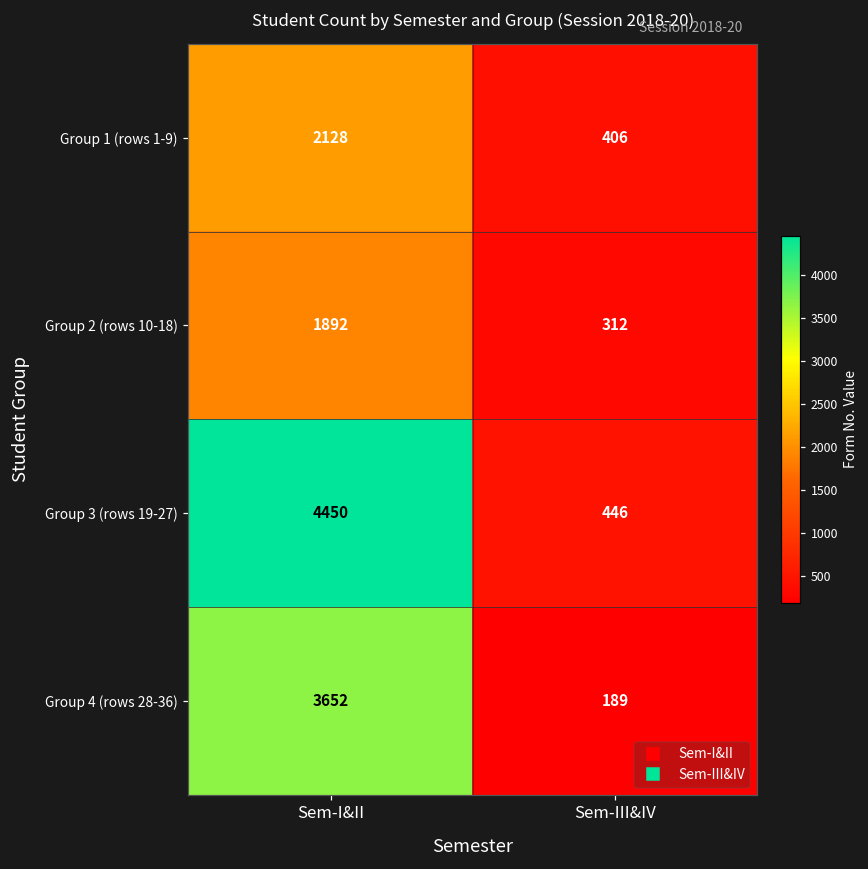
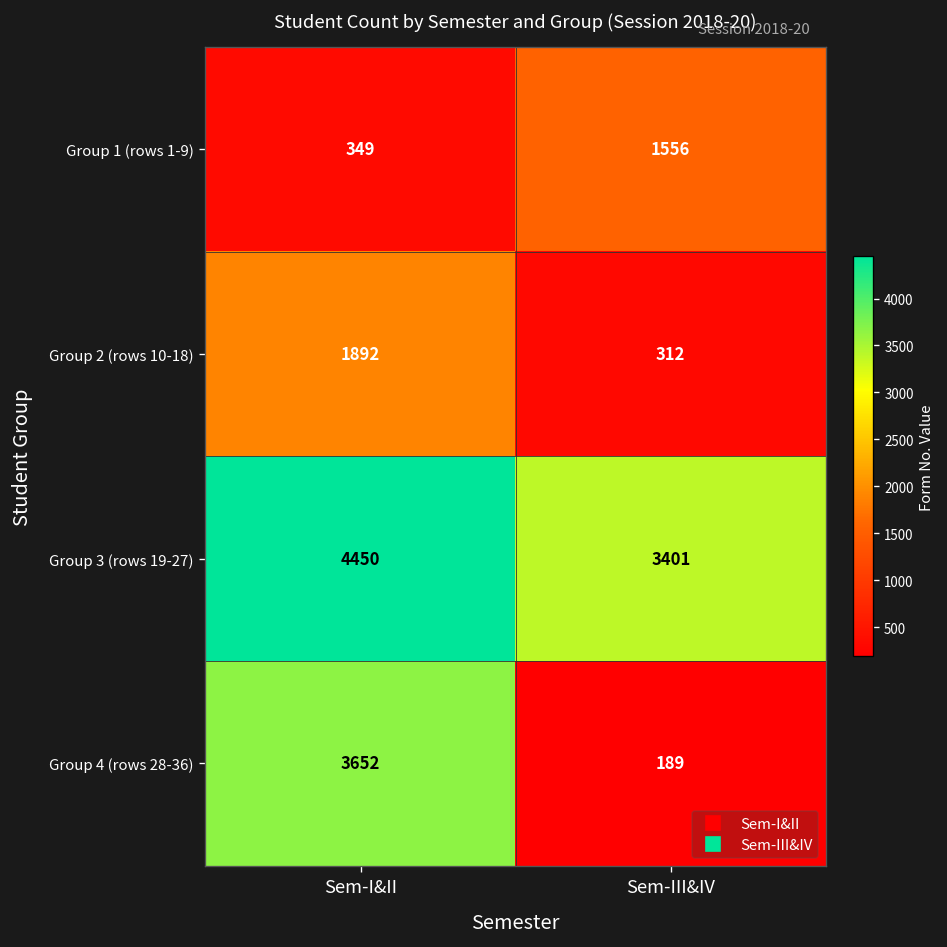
  {
    "Group 1 (rows 1-9)": {
-     "Sem-I&II": 2128,
-     "Sem-III&IV": 406
+     "Sem-I&II": 349,
+     "Sem-III&IV": 1556
    },
    "Group 2 (rows 10-18)": {
      "Sem-I&II": 1892,
      "Sem-III&IV": 312
    },
    "Group 3 (rows 19-27)": {
      "Sem-I&II": 4450,
-     "Sem-III&IV": 446
+     "Sem-III&IV": 3401
    },
    "Group 4 (rows 28-36)": {
      "Sem-I&II": 3652,
      "Sem-III&IV": 189
    }
  }
